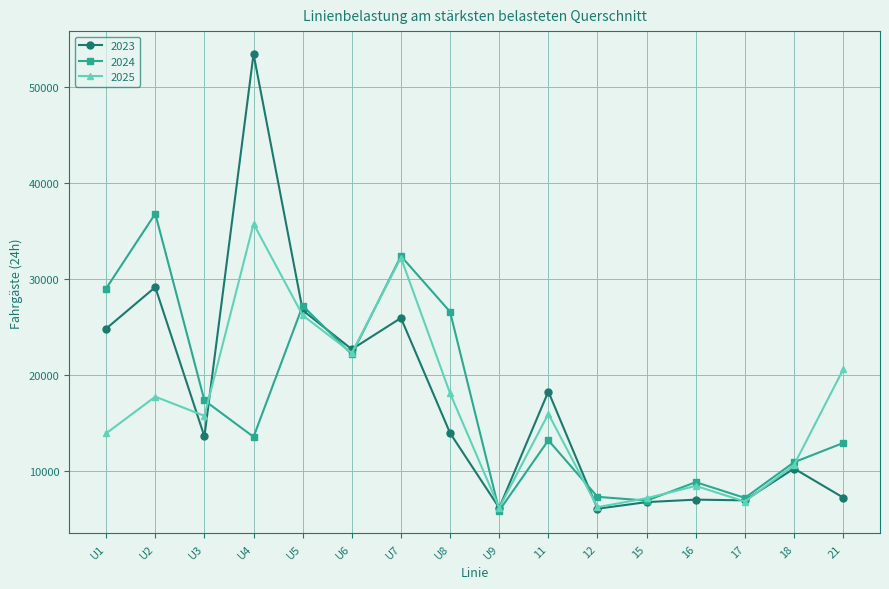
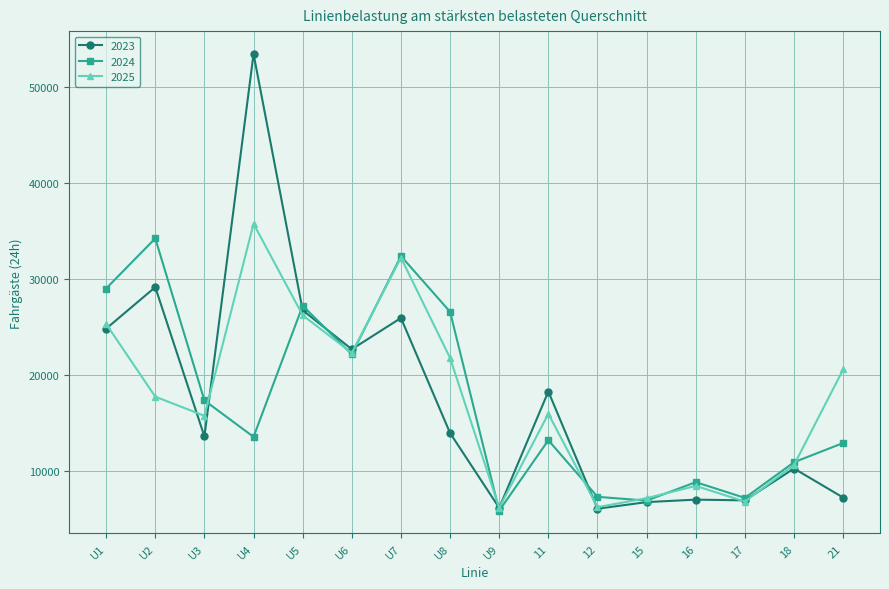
  {
    "2023": {
      "U1": 25000,
      "U2": 29000,
      "U3": 14000,
      "U4": 53000,
      "U5": 27000,
      "U6": 23000,
      "U7": 26000,
      "U8": 14000,
      "11": 18000,
      "16": 7000,
      "18": 10000,
      "21": 7000
    },
    "2024": {
      "U1": 29000,
-     "U2": 37000,
+     "U2": 34000,
      "U3": 17000,
      "U4": 14000,
      "U5": 27000,
      "U8": 27000,
      "U9": 6000,
      "11": 13000,
      "12": 7000,
      "16": 9000,
      "18": 11000,
      "21": 13000
    },
    "2025": {
-     "U1": 14000,
+     "U1": 25000,
      "U2": 18000,
      "U3": 16000,
      "U4": 36000,
      "U5": 26000,
-     "U8": 18000,
+     "U8": 22000,
      "11": 16000,
      "16": 8000,
      "18": 11000,
      "21": 21000
    }
  }
